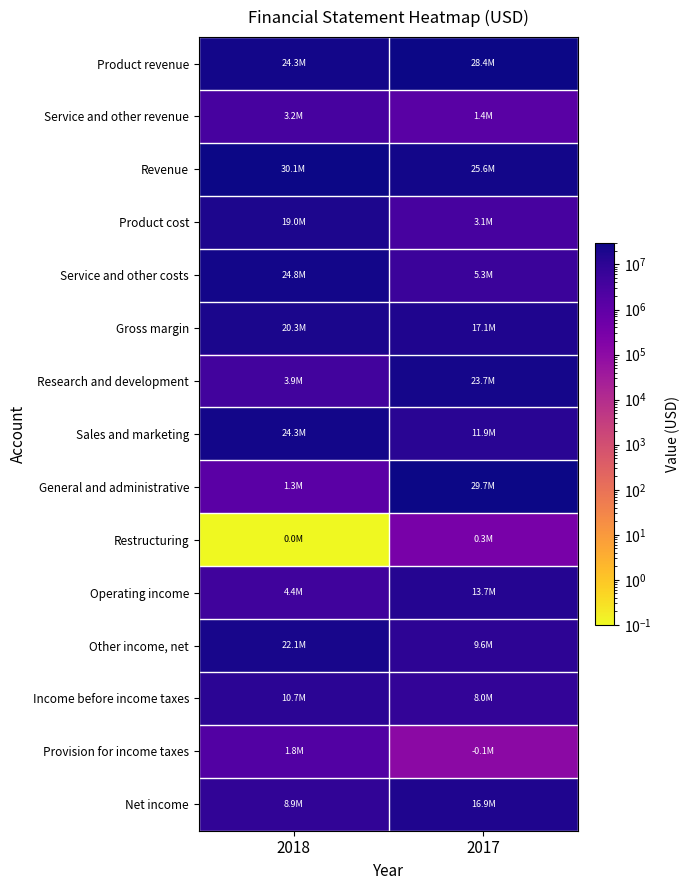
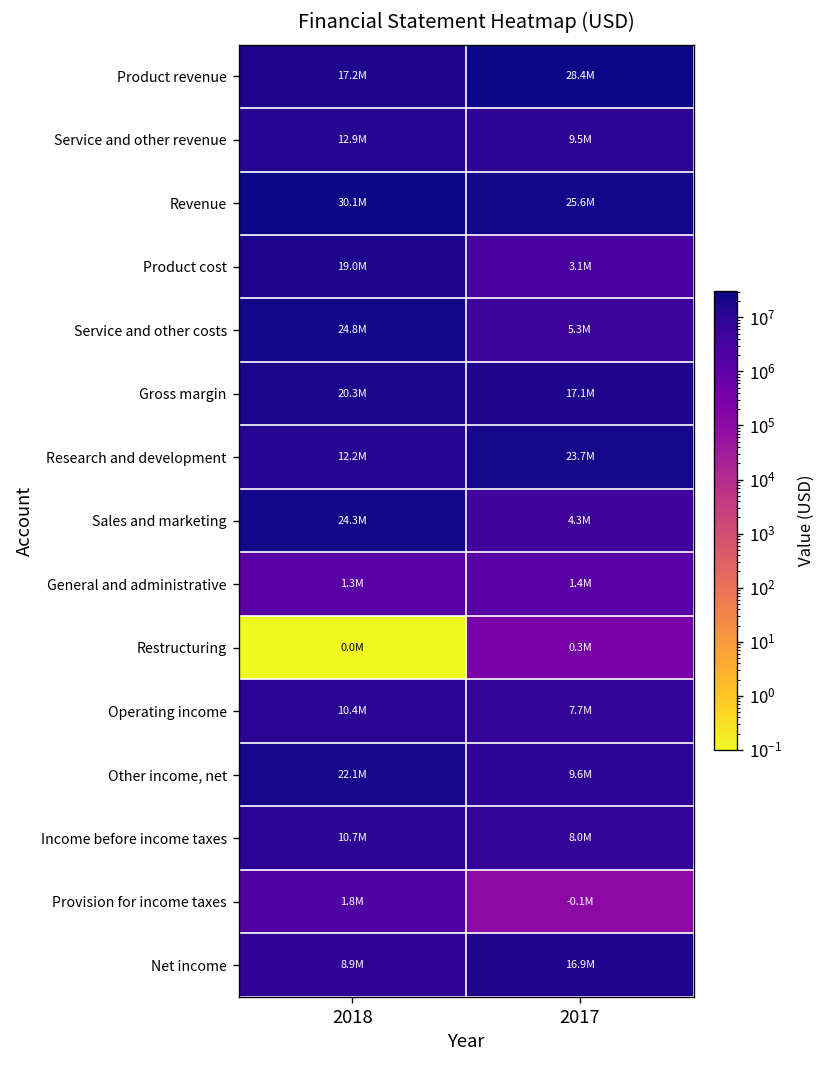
  {
    "Product revenue": {
-     "2018": "24.3M",
+     "2018": "17.2M",
      "2017": "28.4M"
    },
    "Service and other revenue": {
-     "2018": "3.2M",
-     "2017": "1.4M"
+     "2018": "12.9M",
+     "2017": "9.5M"
    },
    "Revenue": {
      "2018": "30.1M",
      "2017": "25.6M"
    },
    "Product cost": {
      "2018": "19.0M",
      "2017": "3.1M"
    },
    "Service and other costs": {
      "2018": "24.8M",
      "2017": "5.3M"
    },
    "Gross margin": {
      "2018": "20.3M",
      "2017": "17.1M"
    },
    "Research and development": {
-     "2018": "3.9M",
+     "2018": "12.2M",
      "2017": "23.7M"
    },
    "Sales and marketing": {
      "2018": "24.3M",
-     "2017": "11.9M"
+     "2017": "4.3M"
    },
    "General and administrative": {
      "2018": "1.3M",
-     "2017": "29.7M"
+     "2017": "1.4M"
    },
    "Restructuring": {
      "2018": "0.0M",
      "2017": "0.3M"
    },
    "Operating income": {
-     "2018": "4.4M",
-     "2017": "13.7M"
+     "2018": "10.4M",
+     "2017": "7.7M"
    },
    "Other income, net": {
      "2018": "22.1M",
      "2017": "9.6M"
    },
    "Income before income taxes": {
      "2018": "10.7M",
      "2017": "8.0M"
    },
    "Provision for income taxes": {
      "2018": "1.8M",
      "2017": "-0.1M"
    },
    "Net income": {
      "2018": "8.9M",
      "2017": "16.9M"
    }
  }
